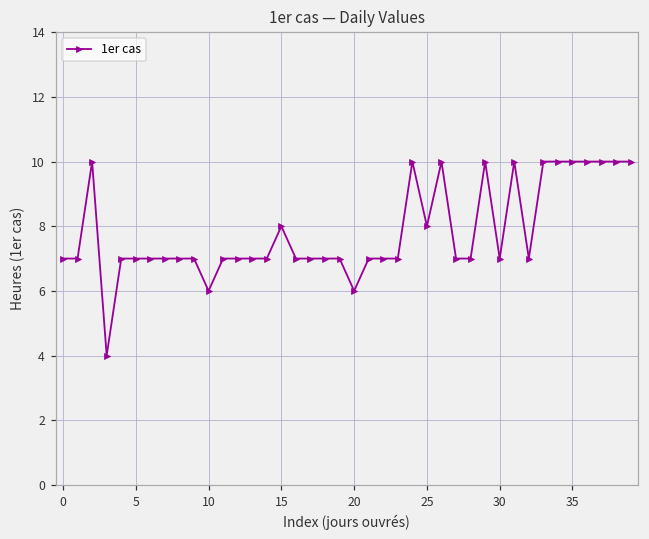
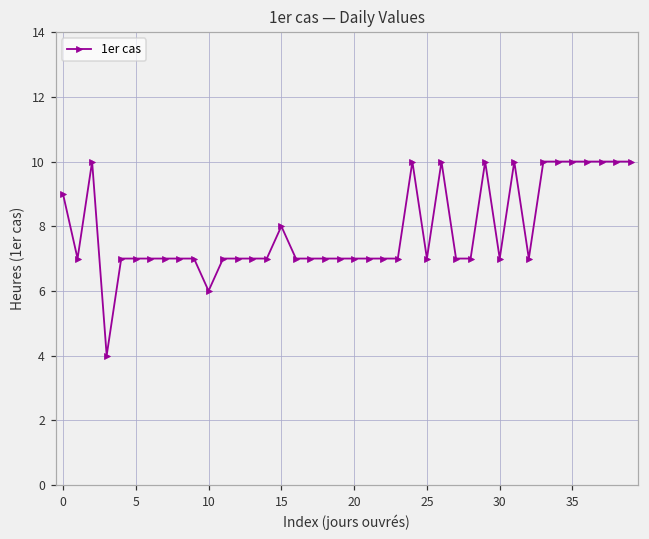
  {
-   "0": 7,
+   "0": 9,
    "5": 7,
    "10": 6,
    "15": 8,
-   "20": 6,
-   "25": 8,
+   "20": 7,
+   "25": 7,
    "30": 7,
    "35": 10
  }
